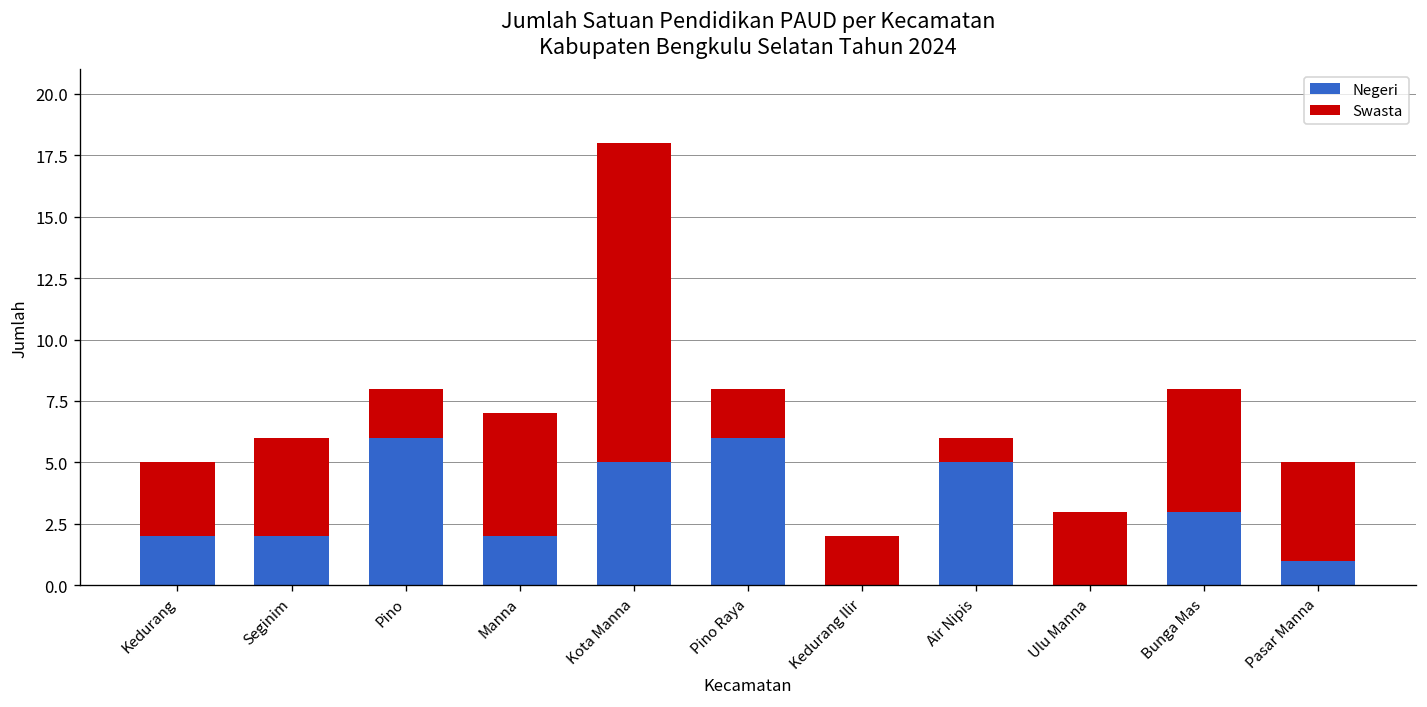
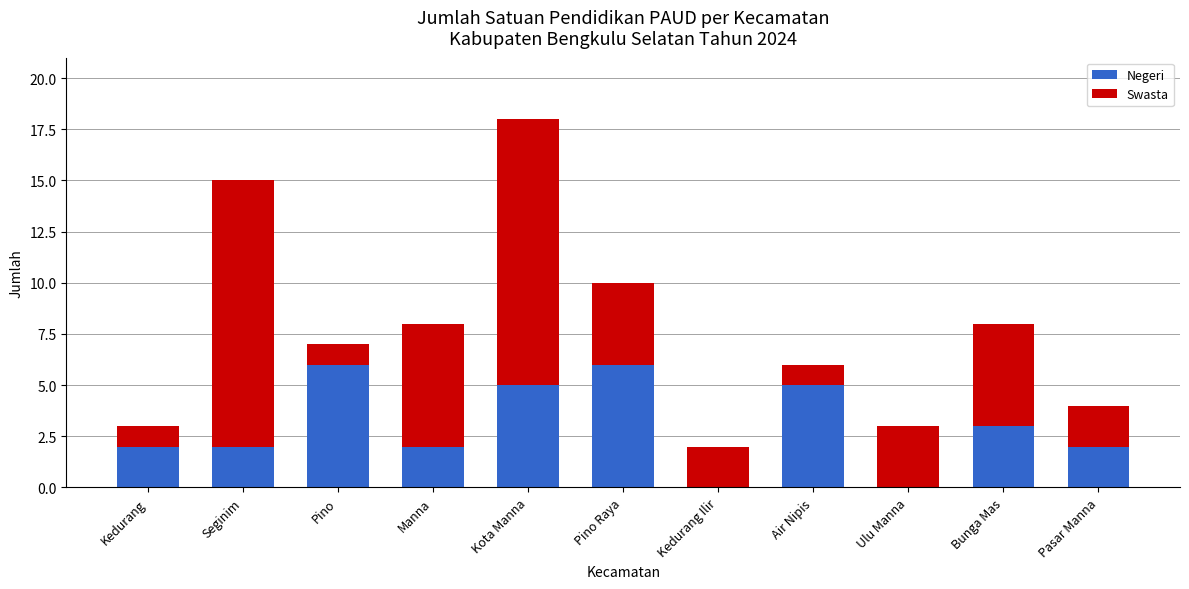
  {
    "Negeri": {
      "Kedurang": 2,
      "Seginim": 2,
      "Pino": 6,
      "Manna": 2,
      "Kota Manna": 5,
      "Pino Raya": 6,
      "Kedurang Ilir": 0,
      "Air Nipis": 5,
      "Ulu Manna": 0,
      "Bunga Mas": 3,
-     "Pasar Manna": 1
+     "Pasar Manna": 2
    },
    "Swasta": {
-     "Kedurang": 3,
-     "Seginim": 4,
-     "Pino": 2,
-     "Manna": 5,
+     "Kedurang": 1,
+     "Seginim": 13,
+     "Pino": 1,
+     "Manna": 6,
      "Kota Manna": 13,
-     "Pino Raya": 2,
+     "Pino Raya": 4,
      "Kedurang Ilir": 2,
      "Air Nipis": 1,
      "Ulu Manna": 3,
      "Bunga Mas": 5,
-     "Pasar Manna": 4
+     "Pasar Manna": 2
    }
  }
